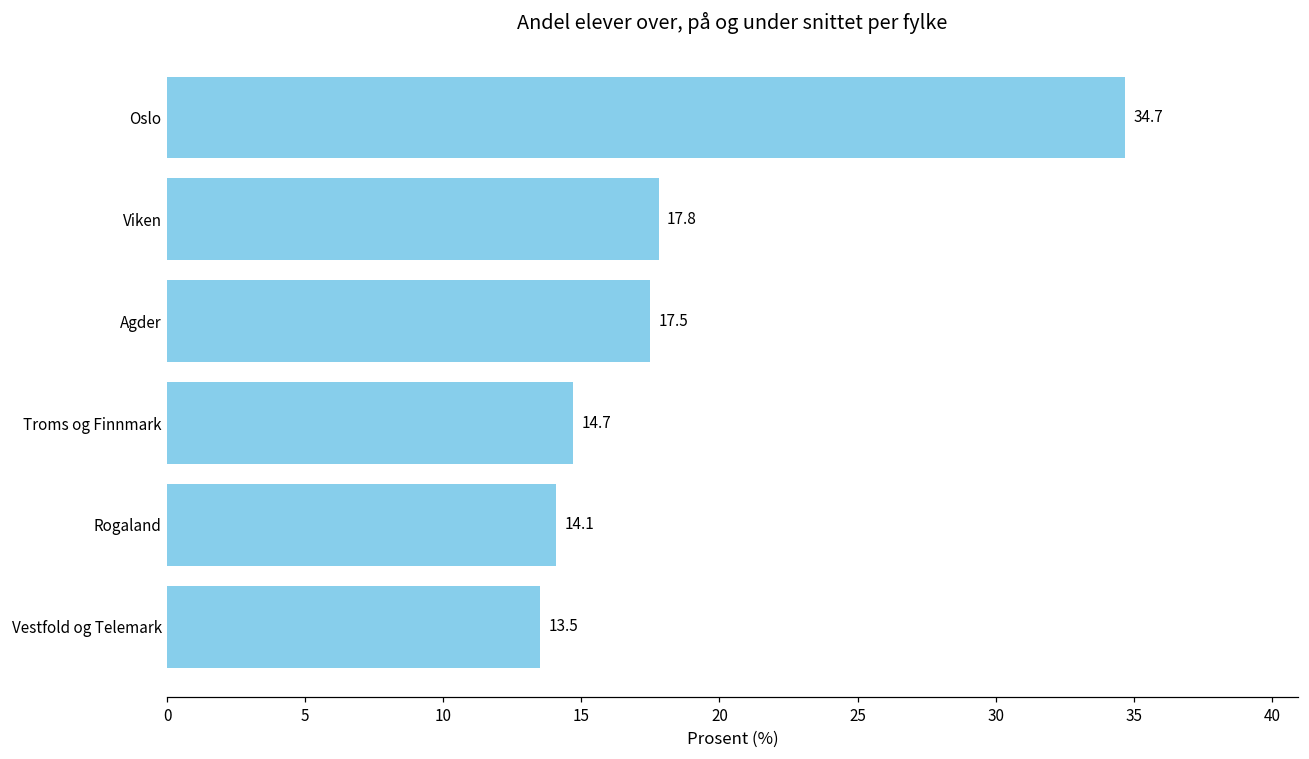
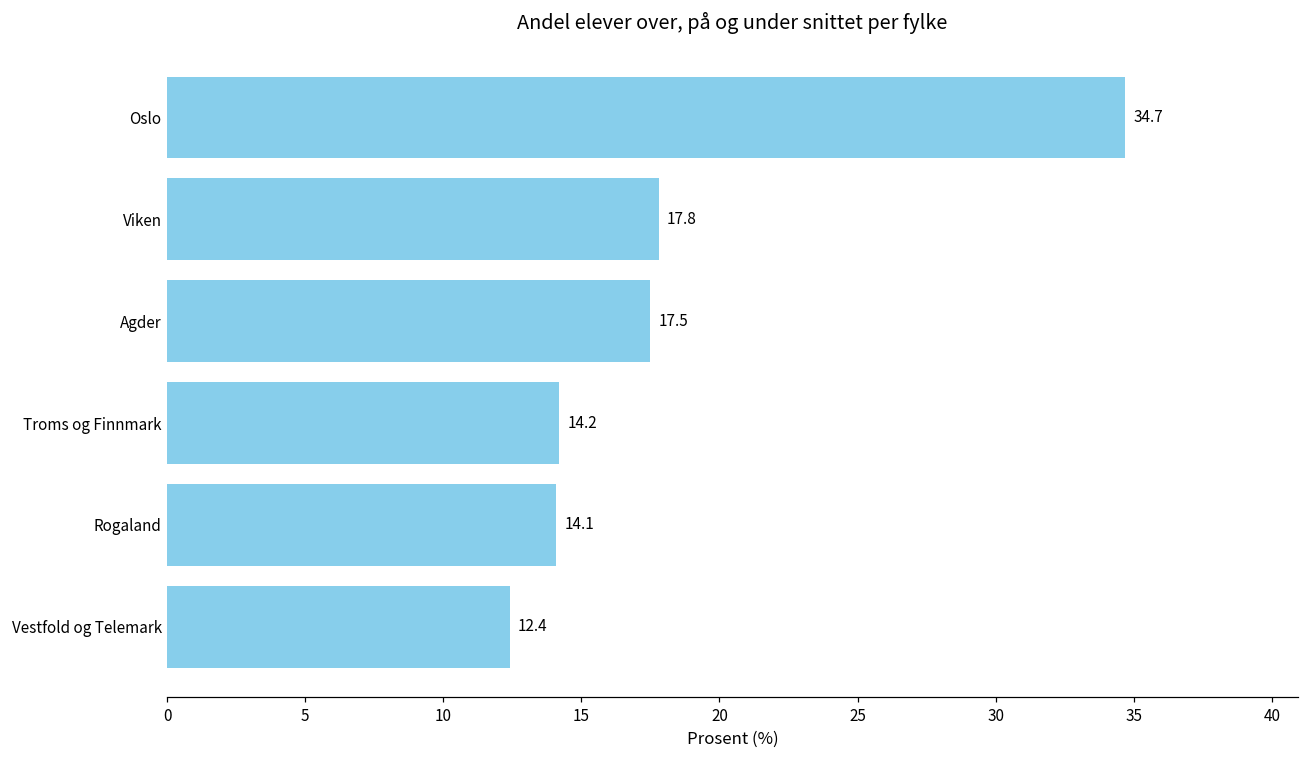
  {
    "Oslo": 34.7,
    "Viken": 17.8,
    "Agder": 17.5,
-   "Troms og Finnmark": 14.7,
+   "Troms og Finnmark": 14.2,
    "Rogaland": 14.1,
-   "Vestfold og Telemark": 13.5
+   "Vestfold og Telemark": 12.4
  }
